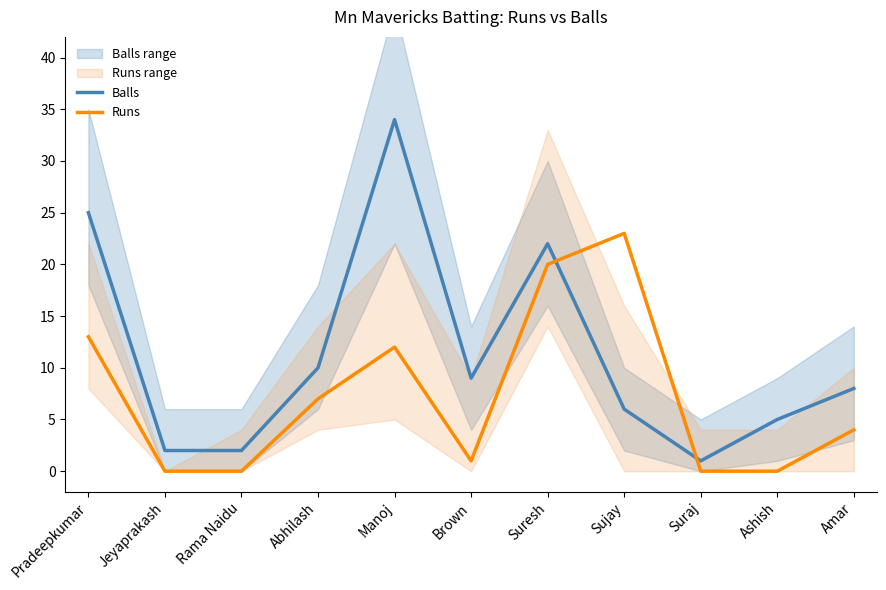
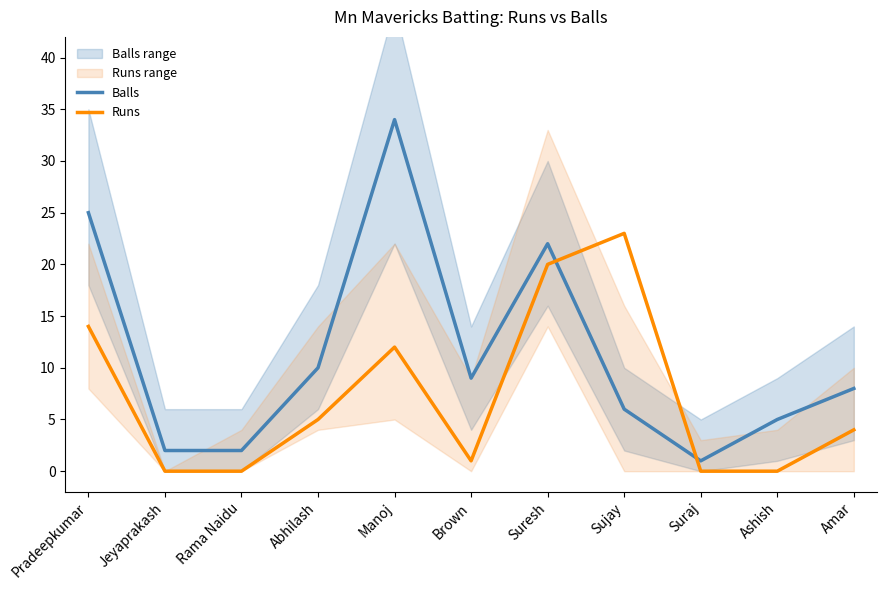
  {
    "Runs": {
-     "Pradeepkumar": 13,
+     "Pradeepkumar": 14,
      "Rama Naidu": 0,
-     "Abhilash": 7,
+     "Abhilash": 5,
      "Manoj": 12,
      "Brown": 1,
      "Suresh": 20,
      "Sujay": 23,
      "Suraj": 0,
      "Ashish": 0,
      "Amar": 4
    },
    "Runs range": {
-     "Suraj": 4
+     "Suraj": 3
    }
  }
